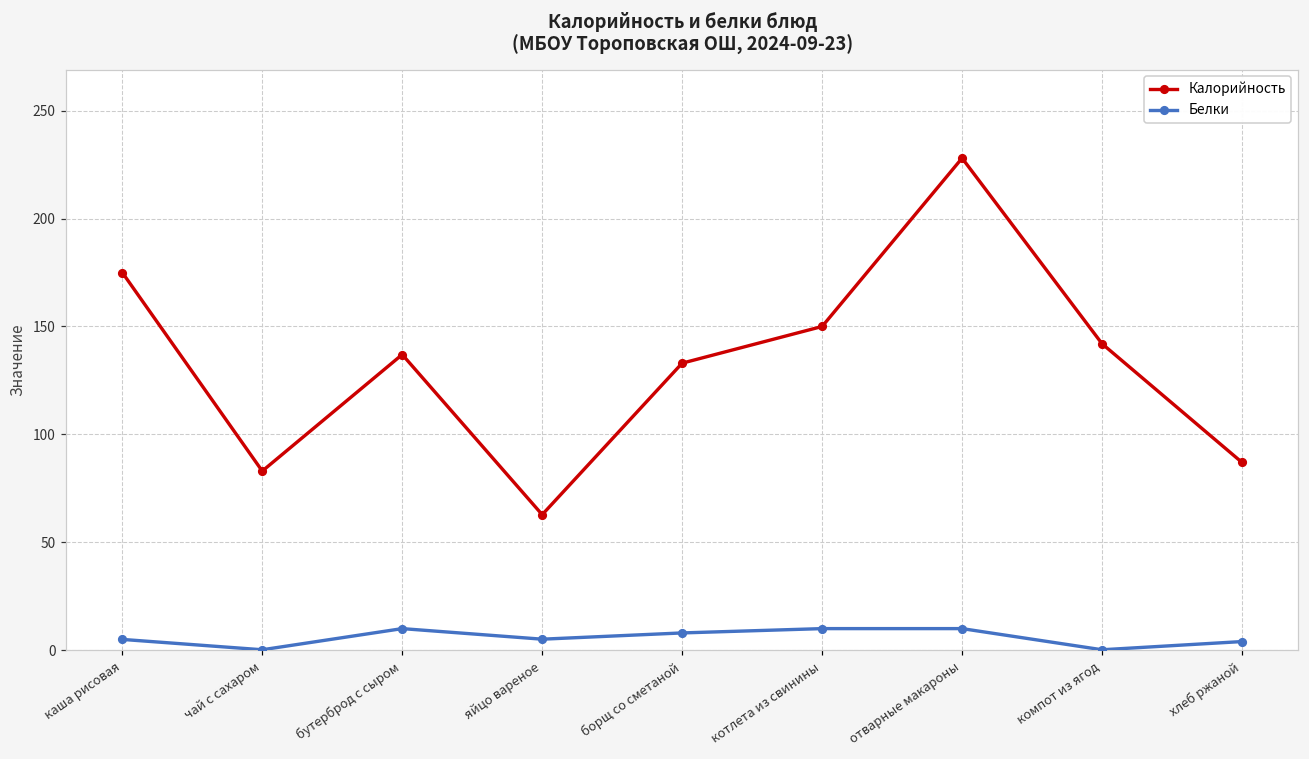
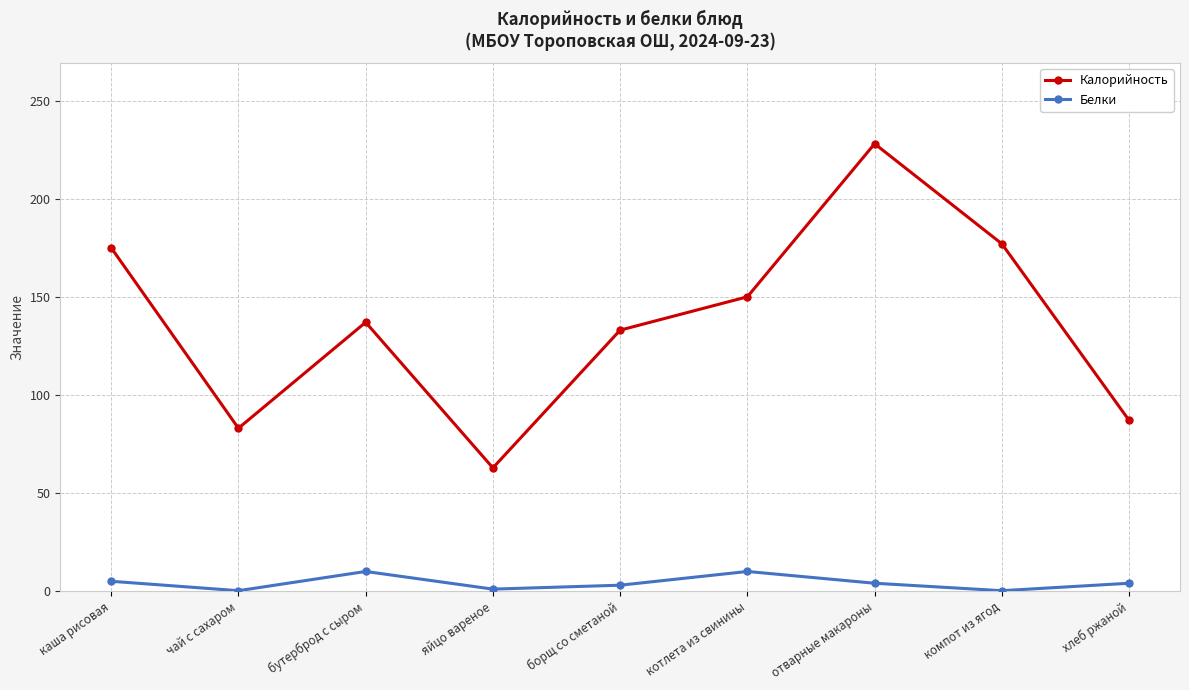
  {
    "Калорийность": {
      "каша рисовая": 175,
      "чай с сахаром": 83,
      "бутерброд с сыром": 137,
      "яйцо вареное": 63,
      "борщ со сметаной": 133,
      "котлета из свинины": 150,
      "отварные макароны": 228,
-     "компот из ягод": 142,
+     "компот из ягод": 177,
      "хлеб ржаной": 87
    },
    "Белки": {
      "каша рисовая": 5,
      "чай с сахаром": 0,
      "бутерброд с сыром": 10,
-     "яйцо вареное": 5,
-     "борщ со сметаной": 8,
+     "яйцо вареное": 1,
+     "борщ со сметаной": 3,
      "котлета из свинины": 10,
-     "отварные макароны": 10,
+     "отварные макароны": 4,
      "компот из ягод": 0,
      "хлеб ржаной": 4
    }
  }
